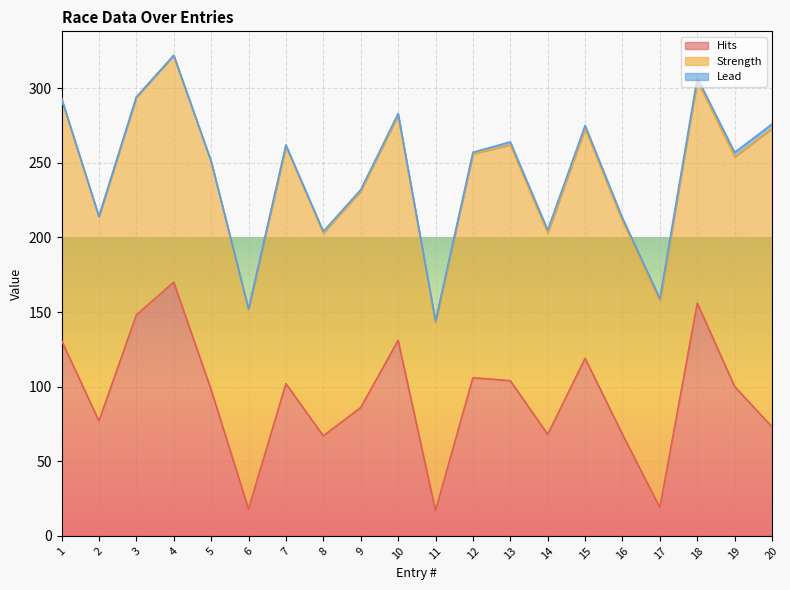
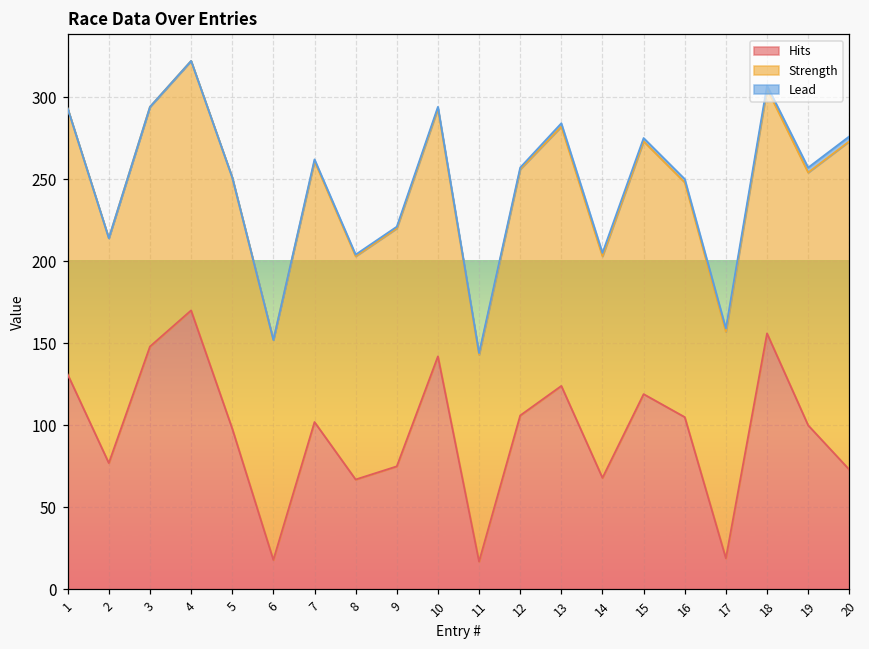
  {
    "Hits": {
      "1": 131,
      "2": 77,
      "3": 148,
      "4": 170,
      "5": 98,
      "6": 18,
      "7": 102,
      "8": 67,
-     "9": 86,
-     "10": 131,
+     "9": 75,
+     "10": 142,
      "11": 17,
      "12": 106,
-     "13": 104,
+     "13": 124,
      "14": 68,
      "15": 119,
-     "16": 68,
+     "16": 105,
      "17": 19,
      "18": 156,
      "19": 100,
      "20": 73
    },
    "Strength": {
      "13": 158,
      "14": 135,
      "15": 154,
      "16": 143,
      "17": 138,
      "19": 154,
      "20": 200
    },
    "Lead": {
      "13": 2,
      "14": 2,
      "15": 2,
      "16": 2,
      "17": 2,
      "19": 3,
      "20": 3
    }
  }
